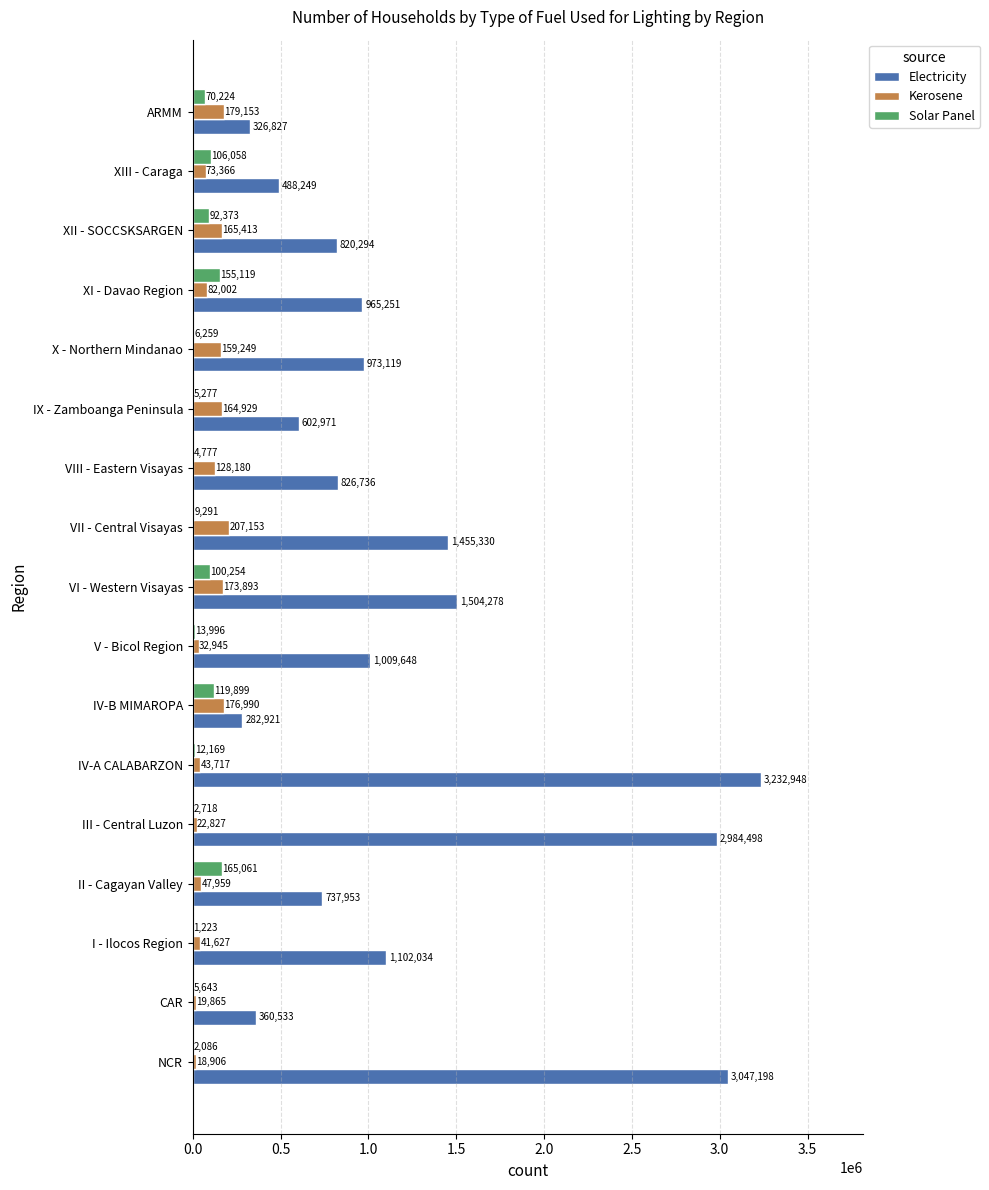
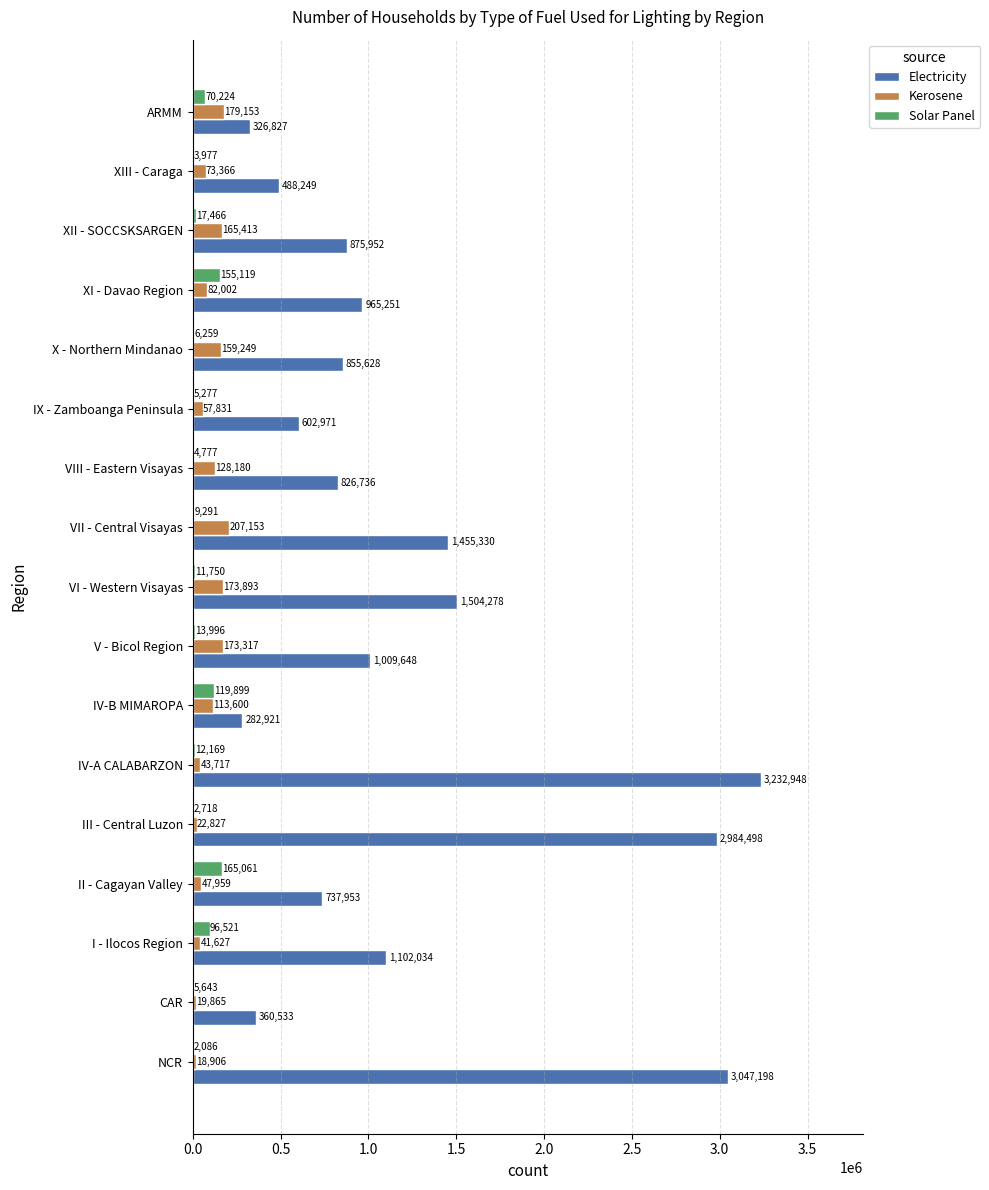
  {
    "Electricity": {
      "ARMM": "326,827",
      "XIII - Caraga": "488,249",
-     "XII - SOCCSKSARGEN": "820,294",
+     "XII - SOCCSKSARGEN": "875,952",
      "XI - Davao Region": "965,251",
-     "X - Northern Mindanao": "973,119",
+     "X - Northern Mindanao": "855,628",
      "IX - Zamboanga Peninsula": "602,971",
      "VIII - Eastern Visayas": "826,736",
      "VII - Central Visayas": "1,455,330",
      "VI - Western Visayas": "1,504,278",
      "V - Bicol Region": "1,009,648",
      "IV-B MIMAROPA": "282,921",
      "IV-A CALABARZON": "3,232,948",
      "III - Central Luzon": "2,984,498",
      "II - Cagayan Valley": "737,953",
      "I - Ilocos Region": "1,102,034",
      "CAR": "360,533",
      "NCR": "3,047,198"
    },
    "Kerosene": {
      "ARMM": "179,153",
      "XIII - Caraga": "73,366",
      "XII - SOCCSKSARGEN": "165,413",
      "XI - Davao Region": "82,002",
      "X - Northern Mindanao": "159,249",
-     "IX - Zamboanga Peninsula": "164,929",
+     "IX - Zamboanga Peninsula": "57,831",
      "VIII - Eastern Visayas": "128,180",
      "VII - Central Visayas": "207,153",
      "VI - Western Visayas": "173,893",
-     "V - Bicol Region": "32,945",
-     "IV-B MIMAROPA": "176,990",
+     "V - Bicol Region": "173,317",
+     "IV-B MIMAROPA": "113,600",
      "IV-A CALABARZON": "43,717",
      "III - Central Luzon": "22,827",
      "II - Cagayan Valley": "47,959",
      "I - Ilocos Region": "41,627",
      "CAR": "19,865",
      "NCR": "18,906"
    },
    "Solar Panel": {
      "ARMM": "70,224",
-     "XIII - Caraga": "106,058",
-     "XII - SOCCSKSARGEN": "92,373",
+     "XIII - Caraga": "3,977",
+     "XII - SOCCSKSARGEN": "17,466",
      "XI - Davao Region": "155,119",
      "X - Northern Mindanao": "6,259",
      "IX - Zamboanga Peninsula": "5,277",
      "VIII - Eastern Visayas": "4,777",
      "VII - Central Visayas": "9,291",
-     "VI - Western Visayas": "100,254",
+     "VI - Western Visayas": "11,750",
      "V - Bicol Region": "13,996",
      "IV-B MIMAROPA": "119,899",
      "IV-A CALABARZON": "12,169",
      "III - Central Luzon": "2,718",
      "II - Cagayan Valley": "165,061",
-     "I - Ilocos Region": "1,223",
+     "I - Ilocos Region": "96,521",
      "CAR": "5,643",
      "NCR": "2,086"
    }
  }
